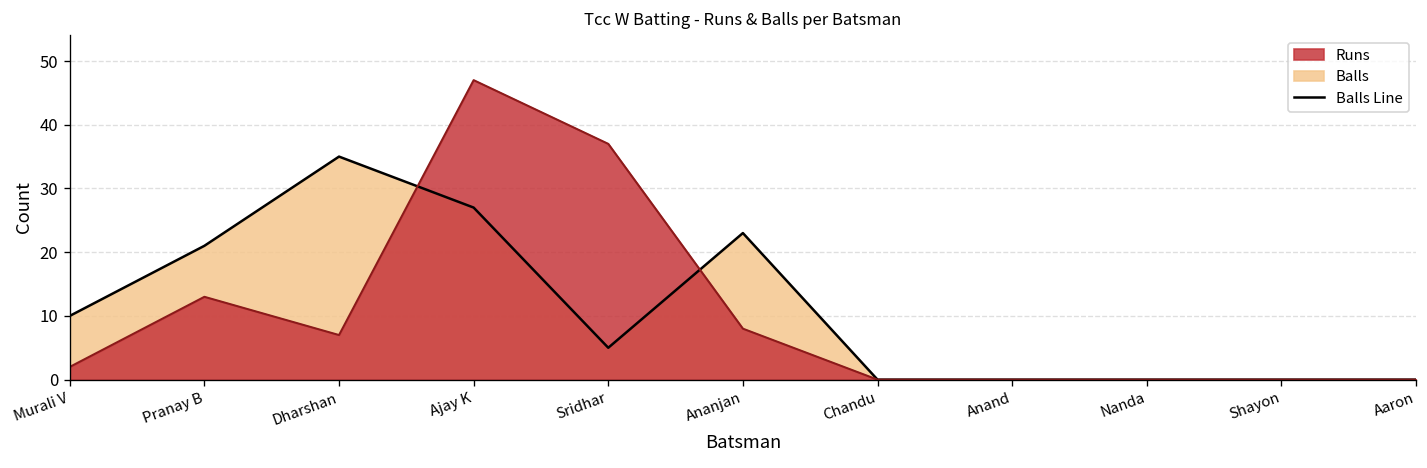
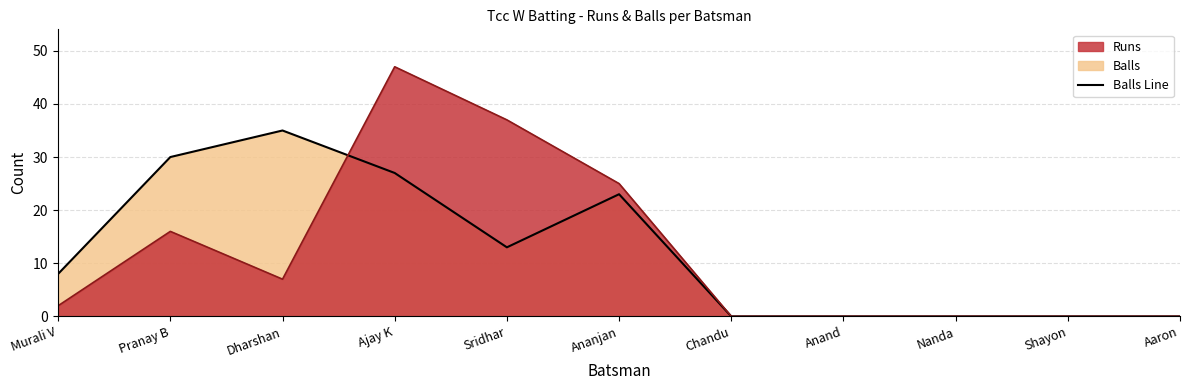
  {
    "Balls": {
-     "Murali V": 10,
-     "Pranay B": 21,
+     "Murali V": 8,
+     "Pranay B": 30,
      "Dharshan": 35,
      "Ajay K": 27,
-     "Sridhar": 5,
+     "Sridhar": 13,
      "Ananjan": 23
    },
    "Runs": {
      "Murali V": 2,
-     "Pranay B": 13,
+     "Pranay B": 16,
      "Dharshan": 7,
      "Ajay K": 47,
      "Sridhar": 37,
-     "Ananjan": 8
+     "Ananjan": 25
    }
  }
